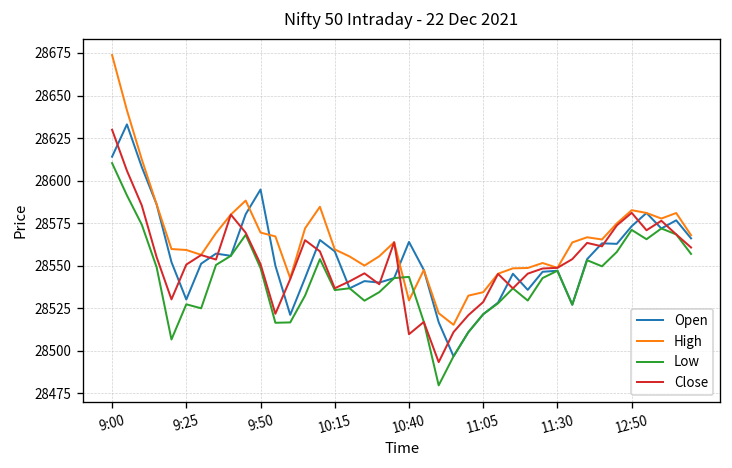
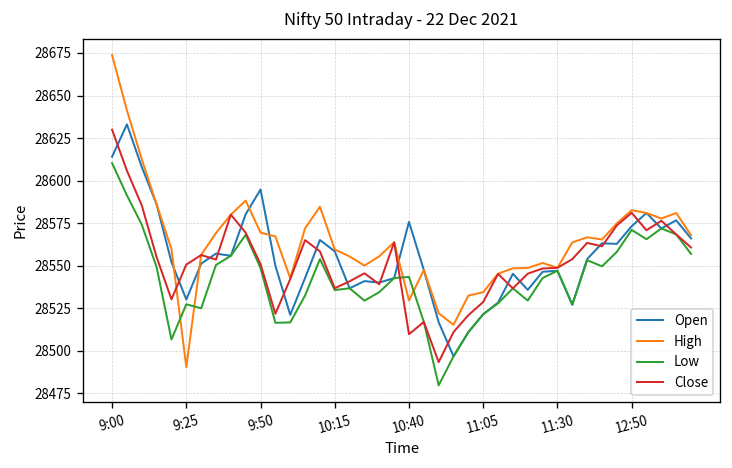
  {
    "Open": {
      "9:00": 28614,
      "9:25": 28530,
      "9:50": 28595,
-     "10:40": 28564,
+     "10:40": 28576,
      "12:50": 28573
    },
    "High": {
      "9:00": 28674,
-     "9:25": 28559,
+     "9:25": 28491,
      "9:50": 28570,
      "10:40": 28530,
      "11:05": 28534
    },
    "Low": {
      "9:00": 28610,
      "9:25": 28527,
      "9:50": 28549,
      "10:40": 28543,
      "12:50": 28571
    },
    "Close": {
      "9:00": 28630,
      "9:25": 28551,
      "9:50": 28551,
      "10:40": 28510,
      "11:05": 28529
    }
  }
